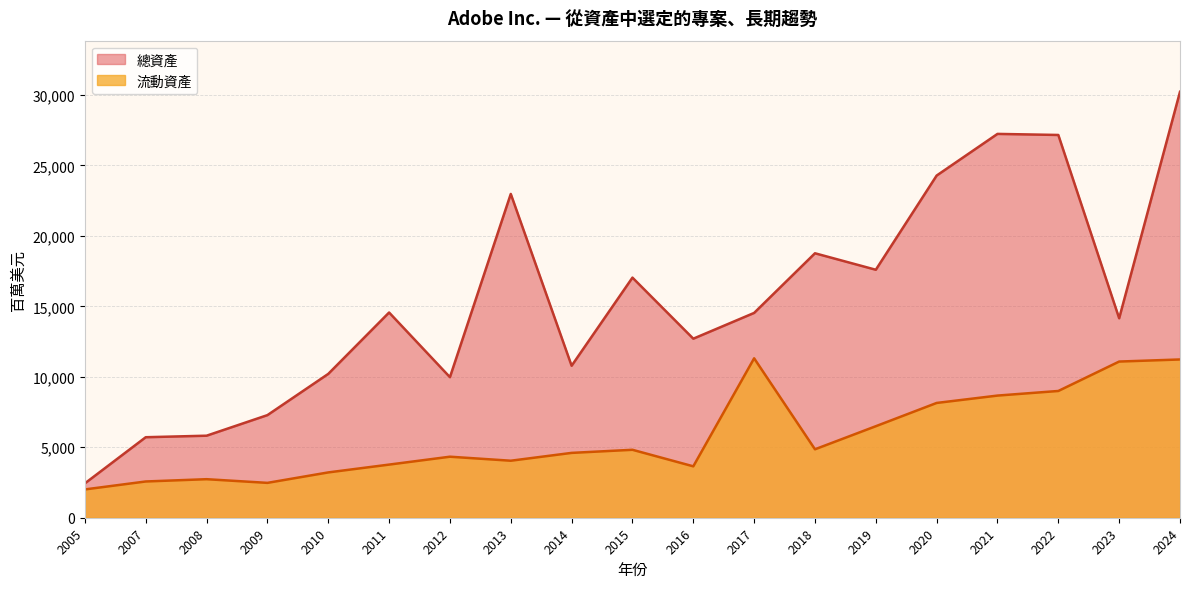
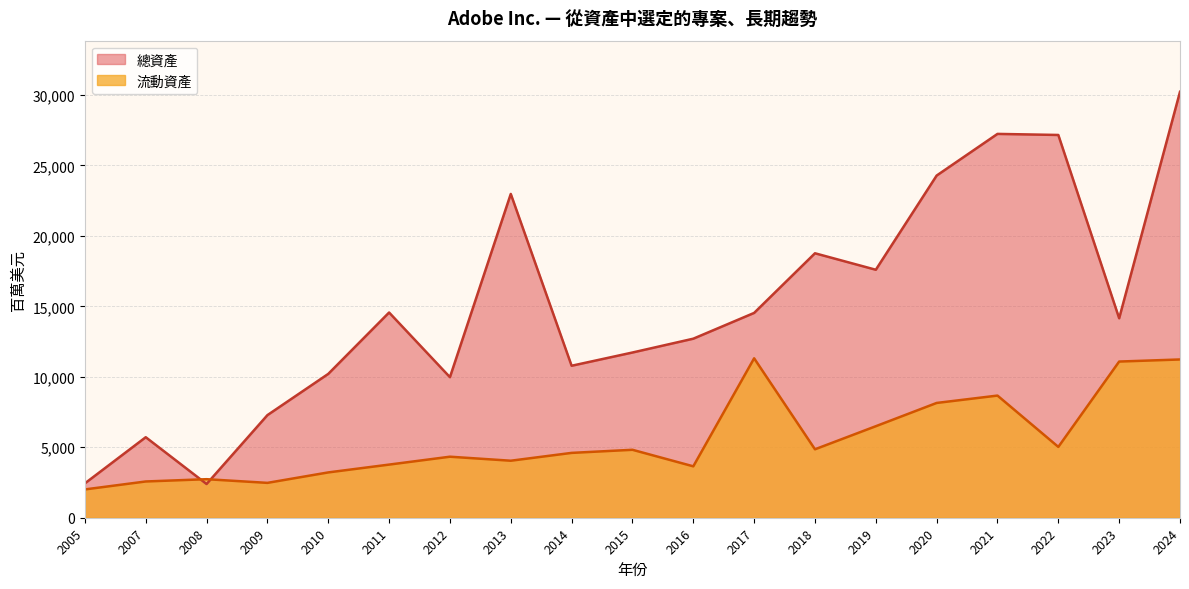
  {
    "總資產": {
      "2005": "2,400",
      "2007": "5,700",
-     "2008": "5,800",
+     "2008": "2,400",
      "2009": "7,300",
      "2010": "10,200",
      "2011": "14,600",
      "2012": "10,000",
      "2013": "23,000",
      "2014": "10,800",
-     "2015": "17,000",
+     "2015": "11,700",
      "2016": "12,700",
      "2017": "14,500",
      "2018": "18,800",
      "2019": "17,600",
      "2020": "24,300",
      "2021": "27,200",
      "2022": "27,200",
      "2023": "14,200",
      "2024": "30,200"
    },
    "流動資產": {
      "2005": "2,000",
      "2007": "2,600",
      "2008": "2,700",
      "2009": "2,500",
      "2010": "3,200",
      "2011": "3,800",
      "2012": "4,300",
      "2013": "4,000",
      "2014": "4,600",
      "2015": "4,800",
      "2016": "3,600",
      "2017": "11,300",
      "2018": "4,900",
      "2019": "6,500",
      "2020": "8,100",
      "2021": "8,700",
-     "2022": "9,000",
+     "2022": "5,000",
      "2023": "11,100",
      "2024": "11,200"
    }
  }
